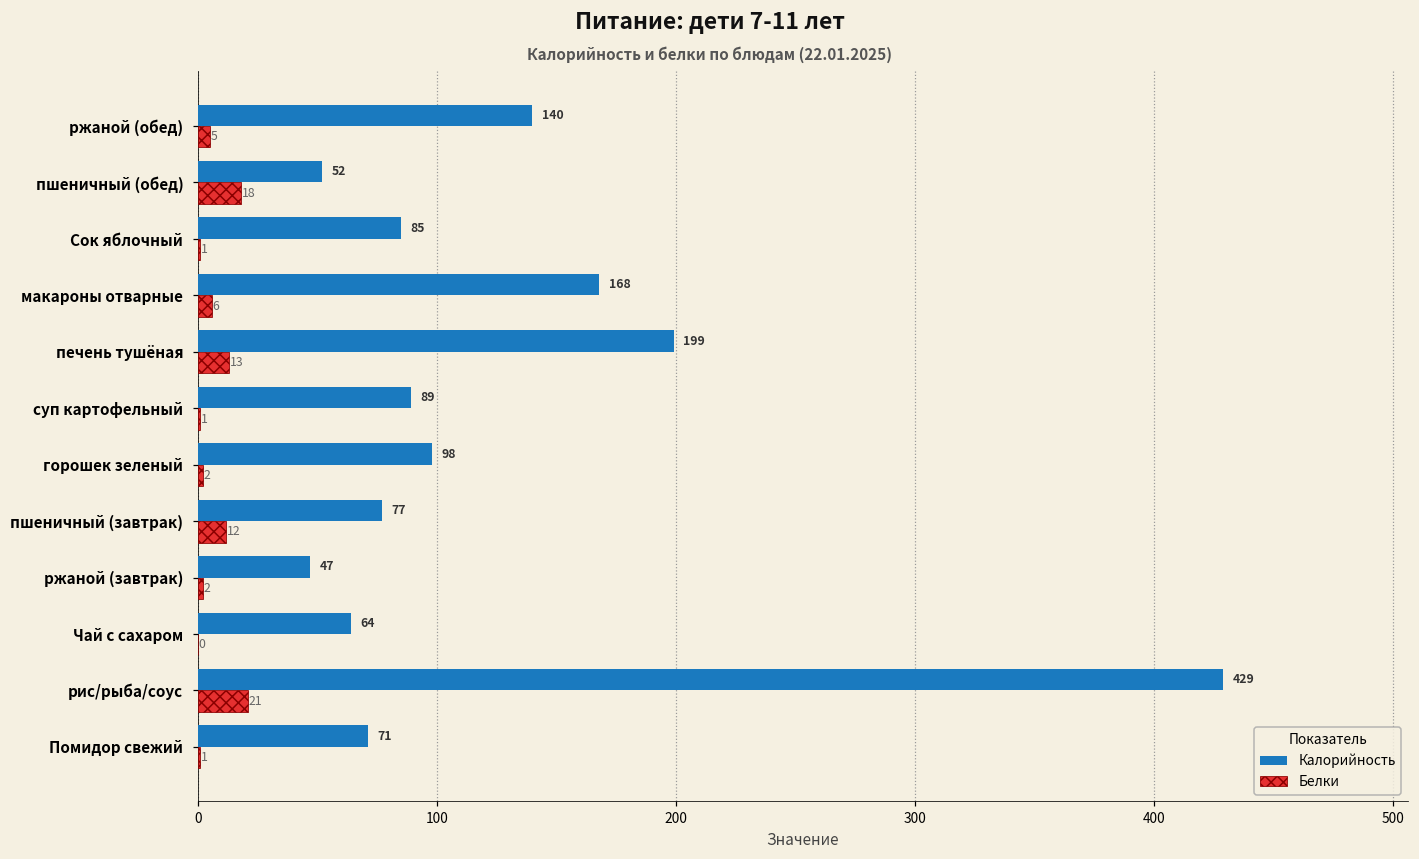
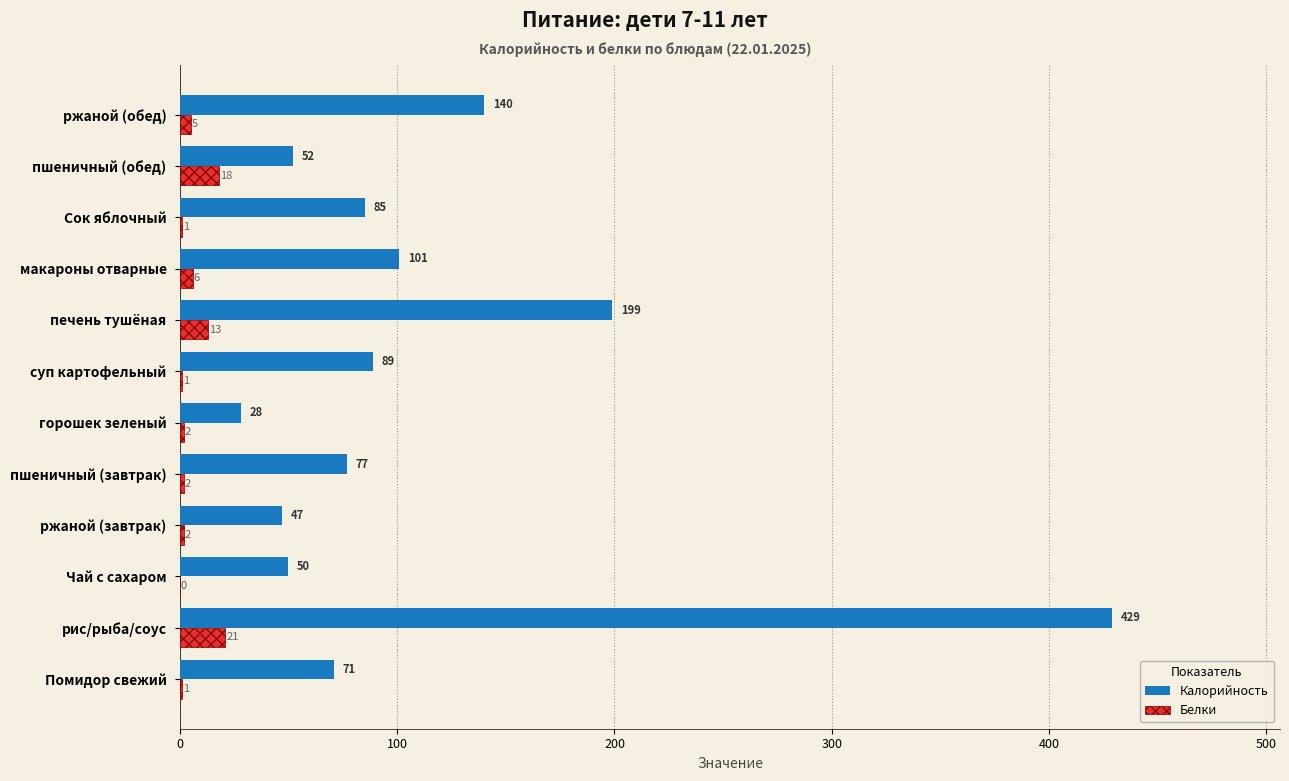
  {
    "Калорийность": {
      "ржаной (обед)": 140,
      "пшеничный (обед)": 52,
      "Сок яблочный": 85,
-     "макароны отварные": 168,
+     "макароны отварные": 101,
      "печень тушёная": 199,
      "суп картофельный": 89,
-     "горошек зеленый": 98,
+     "горошек зеленый": 28,
      "пшеничный (завтрак)": 77,
      "ржаной (завтрак)": 47,
-     "Чай с сахаром": 64,
+     "Чай с сахаром": 50,
      "рис/рыба/соус": 429,
      "Помидор свежий": 71
    },
    "Белки": {
      "ржаной (обед)": 5,
      "пшеничный (обед)": 18,
      "Сок яблочный": 1,
      "макароны отварные": 6,
      "печень тушёная": 13,
      "суп картофельный": 1,
      "горошек зеленый": 2,
-     "пшеничный (завтрак)": 12,
+     "пшеничный (завтрак)": 2,
      "ржаной (завтрак)": 2,
      "Чай с сахаром": 0,
      "рис/рыба/соус": 21,
      "Помидор свежий": 1
    }
  }
